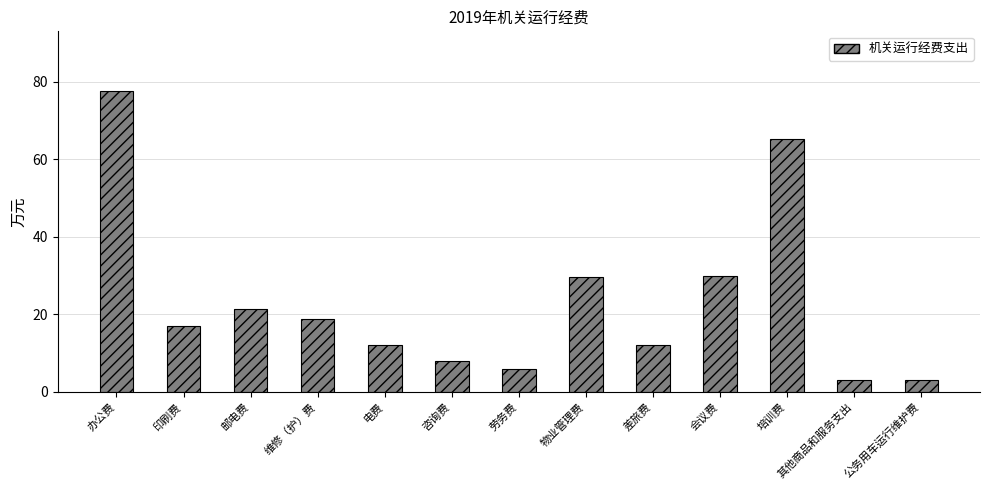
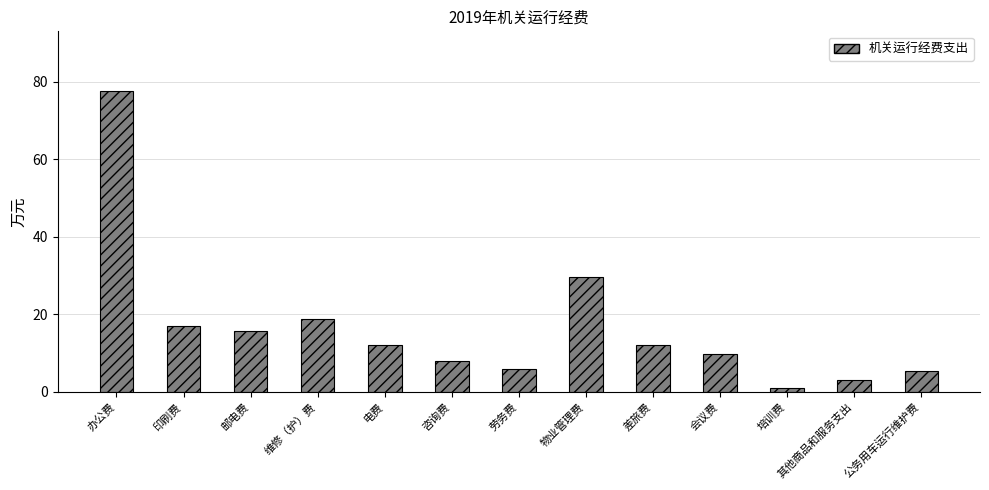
  {
    "办公费": 77,
    "印刷费": 17,
-   "邮电费": 21,
+   "邮电费": 16,
    "维修（护）费": 19,
    "电费": 12,
    "咨询费": 8,
    "劳务费": 6,
    "物业管理费": 30,
    "差旅费": 12,
-   "会议费": 30,
-   "培训费": 65,
+   "会议费": 10,
+   "培训费": 1,
    "其他商品和服务支出": 3,
-   "公务用车运行维护费": 3
+   "公务用车运行维护费": 5
  }
